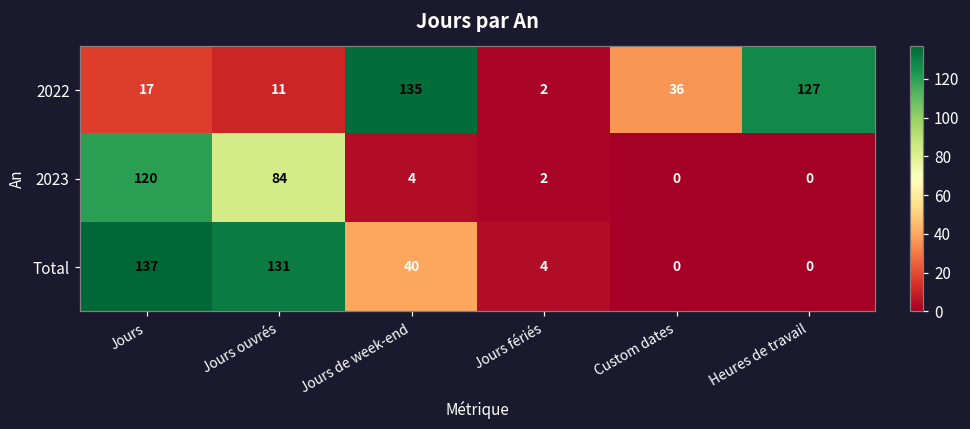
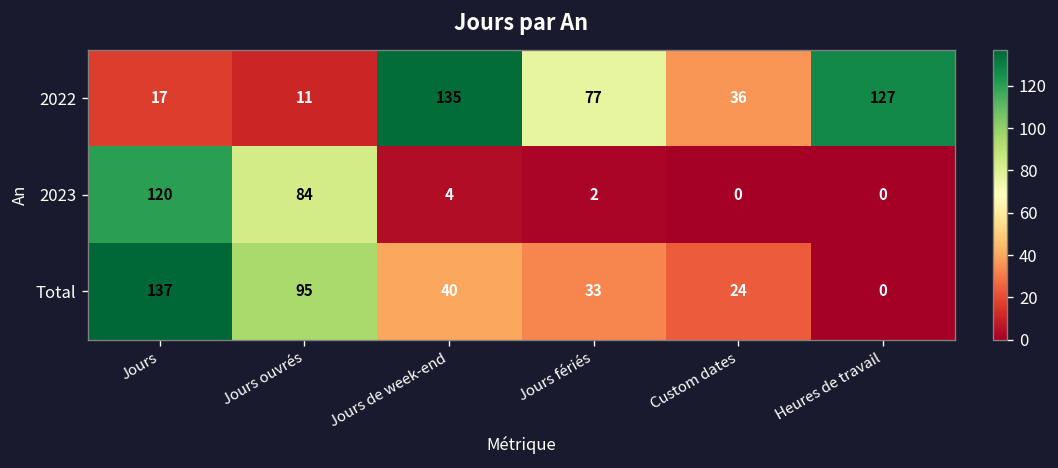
  {
    "2022": {
      "Jours": 17,
      "Jours ouvrés": 11,
      "Jours de week-end": 135,
-     "Jours fériés": 2,
+     "Jours fériés": 77,
      "Custom dates": 36,
      "Heures de travail": 127
    },
    "2023": {
      "Jours": 120,
      "Jours ouvrés": 84,
      "Jours de week-end": 4,
      "Jours fériés": 2,
      "Custom dates": 0,
      "Heures de travail": 0
    },
    "Total": {
      "Jours": 137,
-     "Jours ouvrés": 131,
+     "Jours ouvrés": 95,
      "Jours de week-end": 40,
-     "Jours fériés": 4,
-     "Custom dates": 0,
+     "Jours fériés": 33,
+     "Custom dates": 24,
      "Heures de travail": 0
    }
  }
